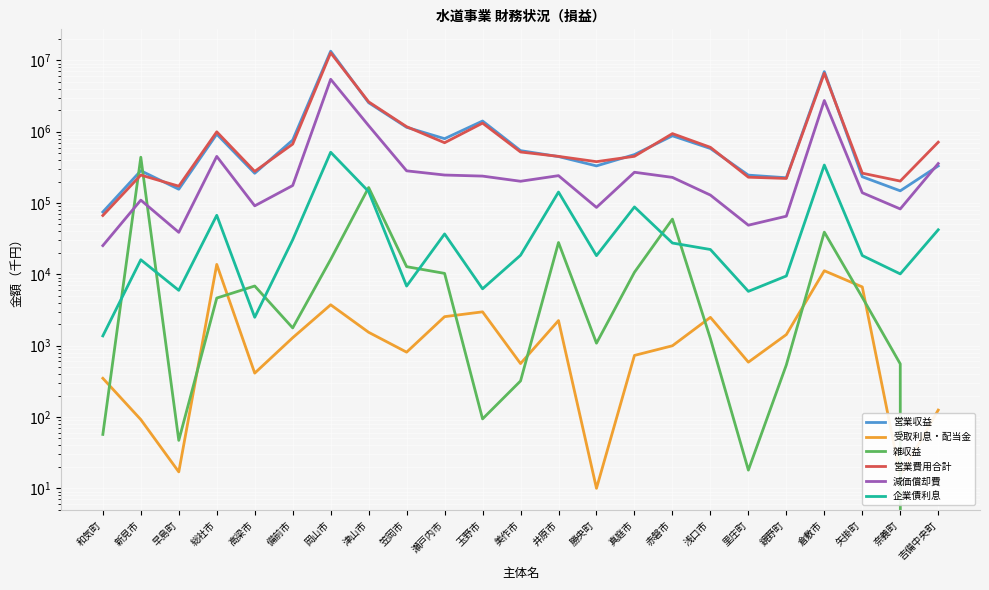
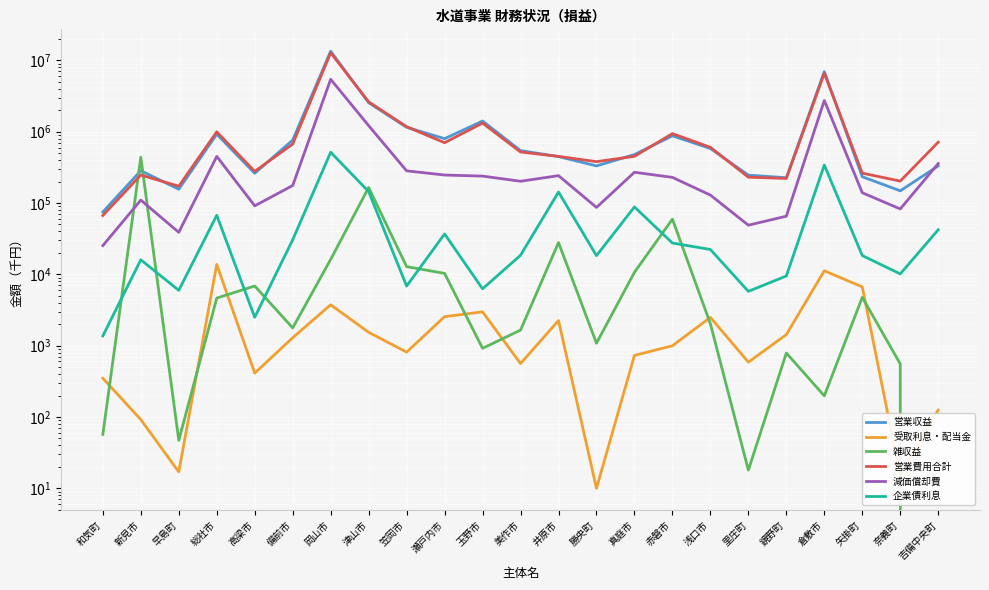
  {
    "営業収益": {
      "和気町": 70000,
      "新見市": 280000,
      "早島町": 160000,
      "備前市": 800000,
      "瀬戸内市": 800000,
      "勝央町": 300000,
      "矢掛町": 230000,
      "奈義町": 150000
    },
    "受取利息・配当金": {
      "和気町": 300,
      "新見市": 90,
      "早島町": 17,
      "総社市": 14000,
      "高梁市": 400,
      "備前市": 1300,
      "岡山市": 4000,
      "津山市": 1500,
      "笠岡市": 800,
      "瀬戸内市": 2600,
      "玉野市": 3000,
      "美作市": 600,
      "井原市": 2200,
      "勝央町": 10,
      "真庭市": 700,
      "赤磐市": 1000,
      "浅口市": 2500,
      "里庄町": 600,
      "鏡野町": 1400,
      "倉敷市": 11000,
      "矢掛町": 7000,
      "吉備中央町": 130
    },
    "雑収益": {
      "和気町": 60,
      "新見市": 400000,
      "早島町": 50,
      "総社市": 5000,
      "高梁市": 7000,
      "備前市": 1800,
      "岡山市": 16000,
      "津山市": 160000,
      "笠岡市": 13000,
      "瀬戸内市": 10000,
-     "玉野市": 90,
-     "美作市": 300,
+     "玉野市": 900,
+     "美作市": 1700,
      "井原市": 28000,
      "勝央町": 1100,
      "真庭市": 11000,
      "赤磐市": 60000,
-     "浅口市": 1300,
+     "浅口市": 2000,
      "里庄町": 18,
-     "鏡野町": 500,
-     "倉敷市": 40000,
+     "鏡野町": 800,
+     "倉敷市": 200,
      "矢掛町": 5000,
      "奈義町": 600
    },
    "営業費用合計": {
      "和気町": 70000,
      "新見市": 250000,
      "早島町": 170000,
      "備前市": 700000,
      "瀬戸内市": 700000,
      "勝央町": 400000,
      "矢掛町": 260000,
      "奈義町": 200000,
      "吉備中央町": 700000
    },
    "減価償却費": {
      "和気町": 25000,
      "新見市": 110000,
      "早島町": 40000,
      "総社市": 500000,
      "高梁市": 90000,
      "備前市": 180000,
      "岡山市": 5000000,
      "津山市": 1200000,
      "笠岡市": 280000,
      "瀬戸内市": 250000,
      "玉野市": 240000,
      "美作市": 200000,
      "井原市": 240000,
      "勝央町": 90000,
      "真庭市": 270000,
      "赤磐市": 230000,
      "浅口市": 130000,
      "里庄町": 50000,
      "鏡野町": 70000,
      "倉敷市": 2700000,
      "矢掛町": 140000,
      "奈義町": 80000
    },
    "企業債利息": {
      "和気町": 1400,
      "新見市": 16000,
      "早島町": 6000,
      "総社市": 70000,
      "高梁市": 2500,
      "備前市": 31000,
      "岡山市": 500000,
      "津山市": 140000,
      "笠岡市": 7000,
      "瀬戸内市": 40000,
      "玉野市": 6000,
      "美作市": 19000,
      "井原市": 140000,
      "勝央町": 18000,
      "真庭市": 90000,
      "赤磐市": 27000,
      "浅口市": 22000,
      "里庄町": 6000,
      "鏡野町": 9000,
      "倉敷市": 300000,
      "矢掛町": 18000,
      "奈義町": 10000,
      "吉備中央町": 40000
    }
  }
